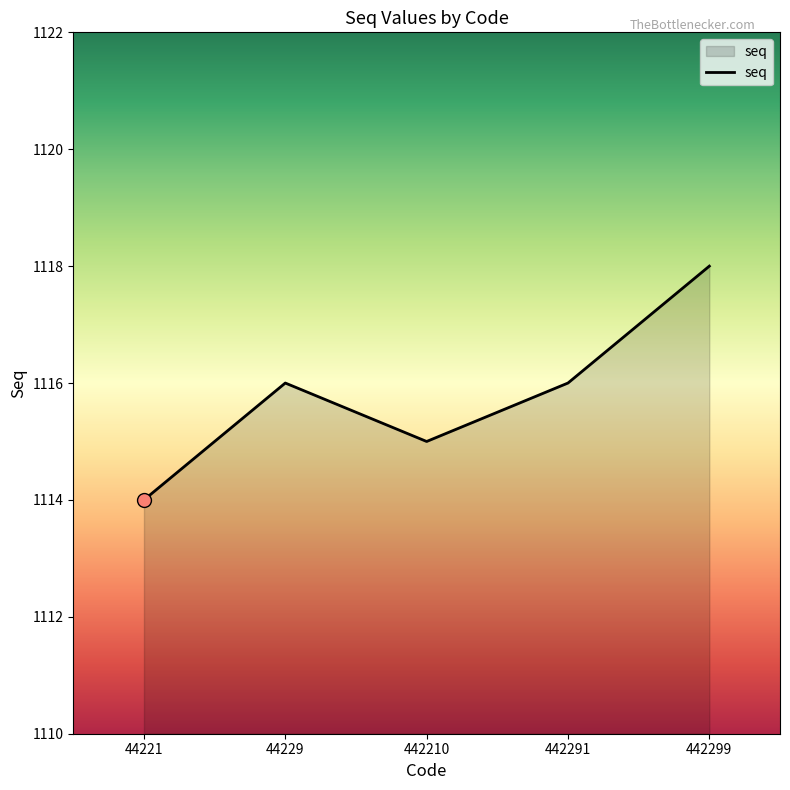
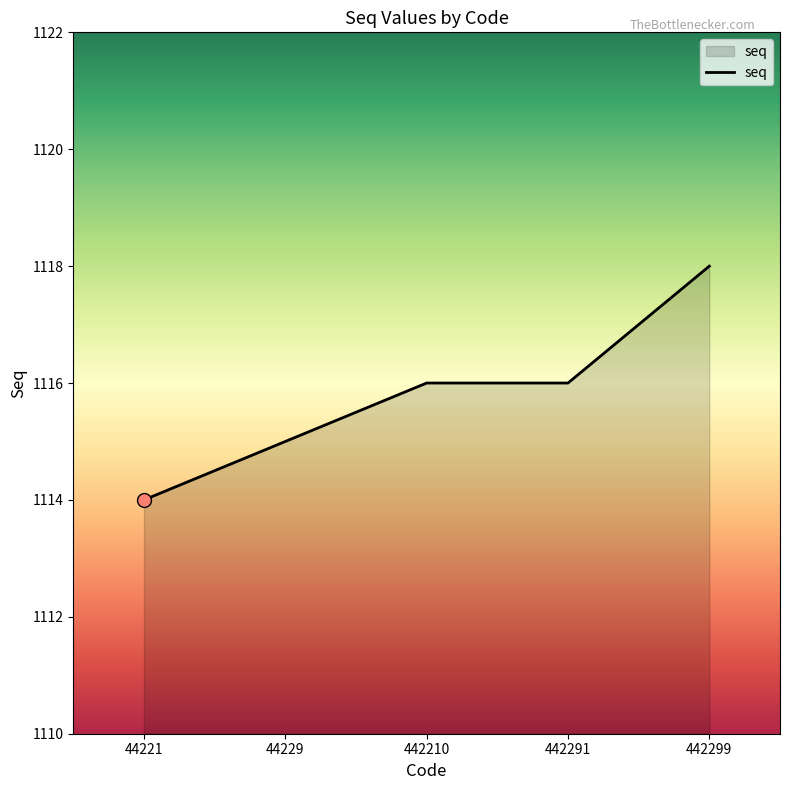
  {
    "seq": {
-     "44229": 1116,
-     "442210": 1115,
+     "44229": 1115,
+     "442210": 1116,
      "442291": 1116,
      "442299": 1118
    }
  }
